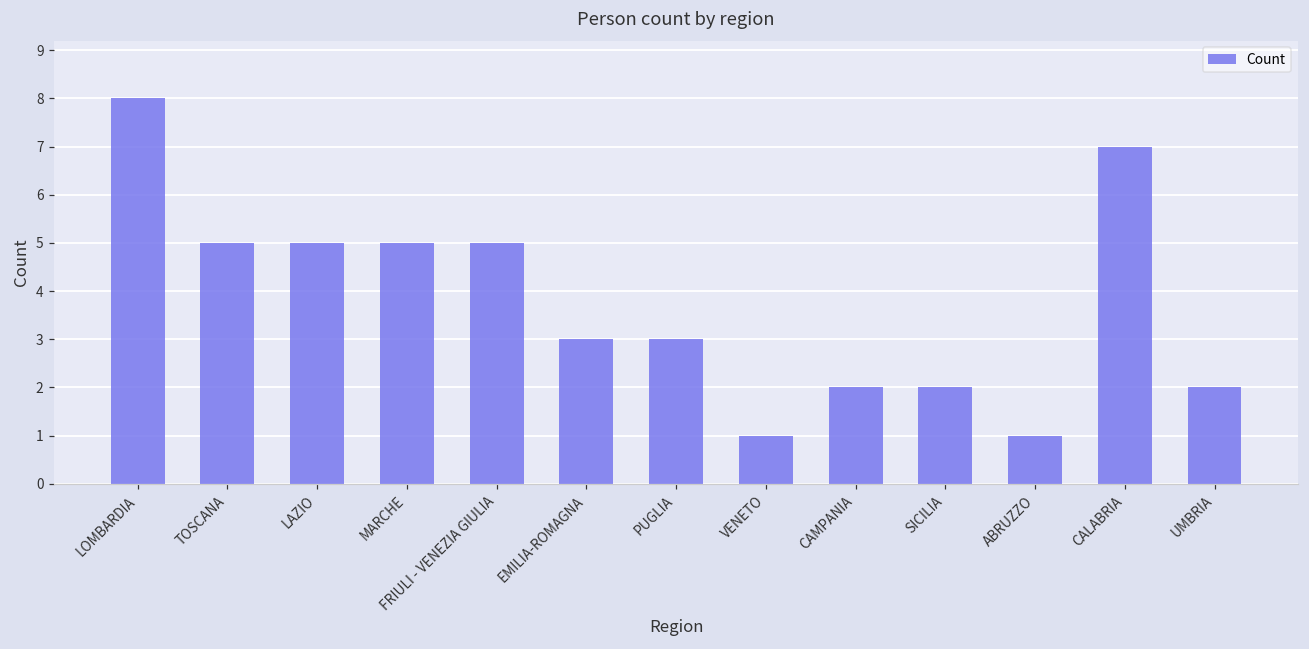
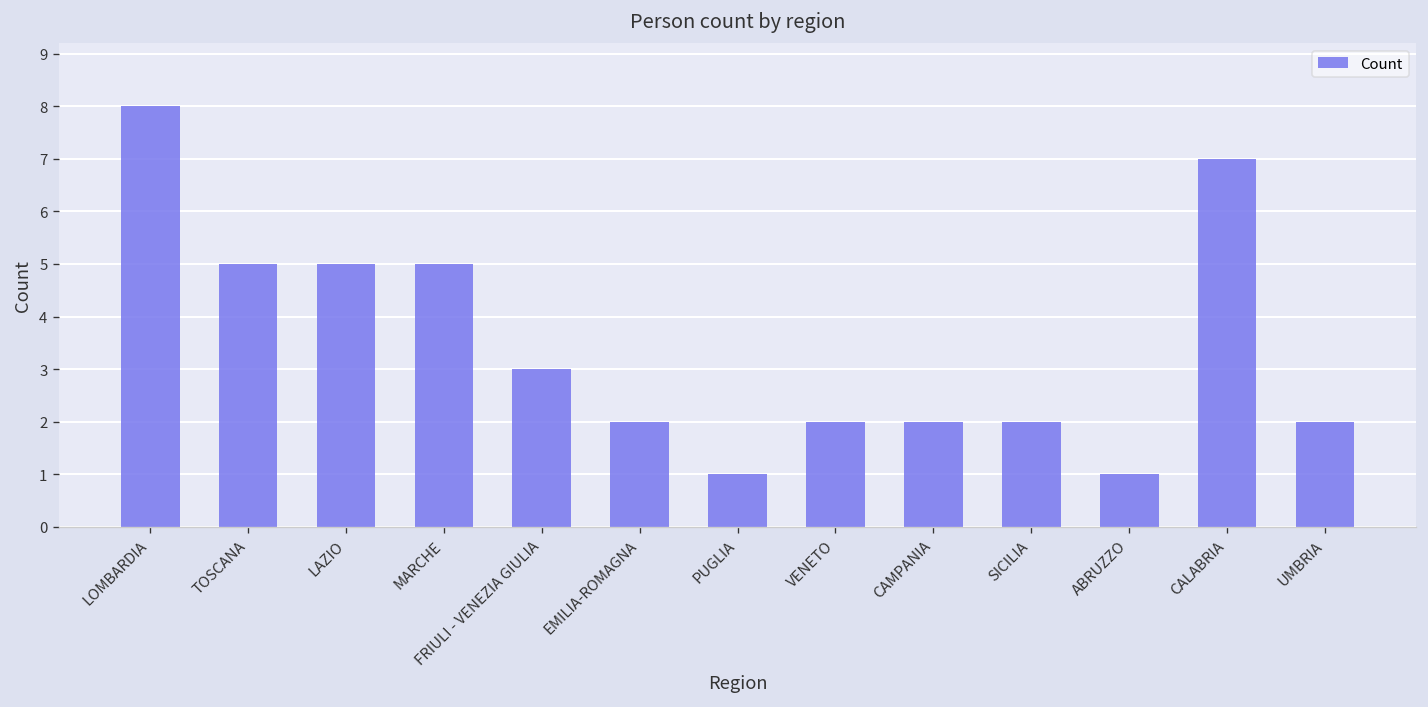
  {
    "LOMBARDIA": 8,
    "TOSCANA": 5,
    "LAZIO": 5,
    "MARCHE": 5,
-   "FRIULI - VENEZIA GIULIA": 5,
-   "EMILIA-ROMAGNA": 3,
-   "PUGLIA": 3,
-   "VENETO": 1,
+   "FRIULI - VENEZIA GIULIA": 3,
+   "EMILIA-ROMAGNA": 2,
+   "PUGLIA": 1,
+   "VENETO": 2,
    "CAMPANIA": 2,
    "SICILIA": 2,
    "ABRUZZO": 1,
    "CALABRIA": 7,
    "UMBRIA": 2
  }
